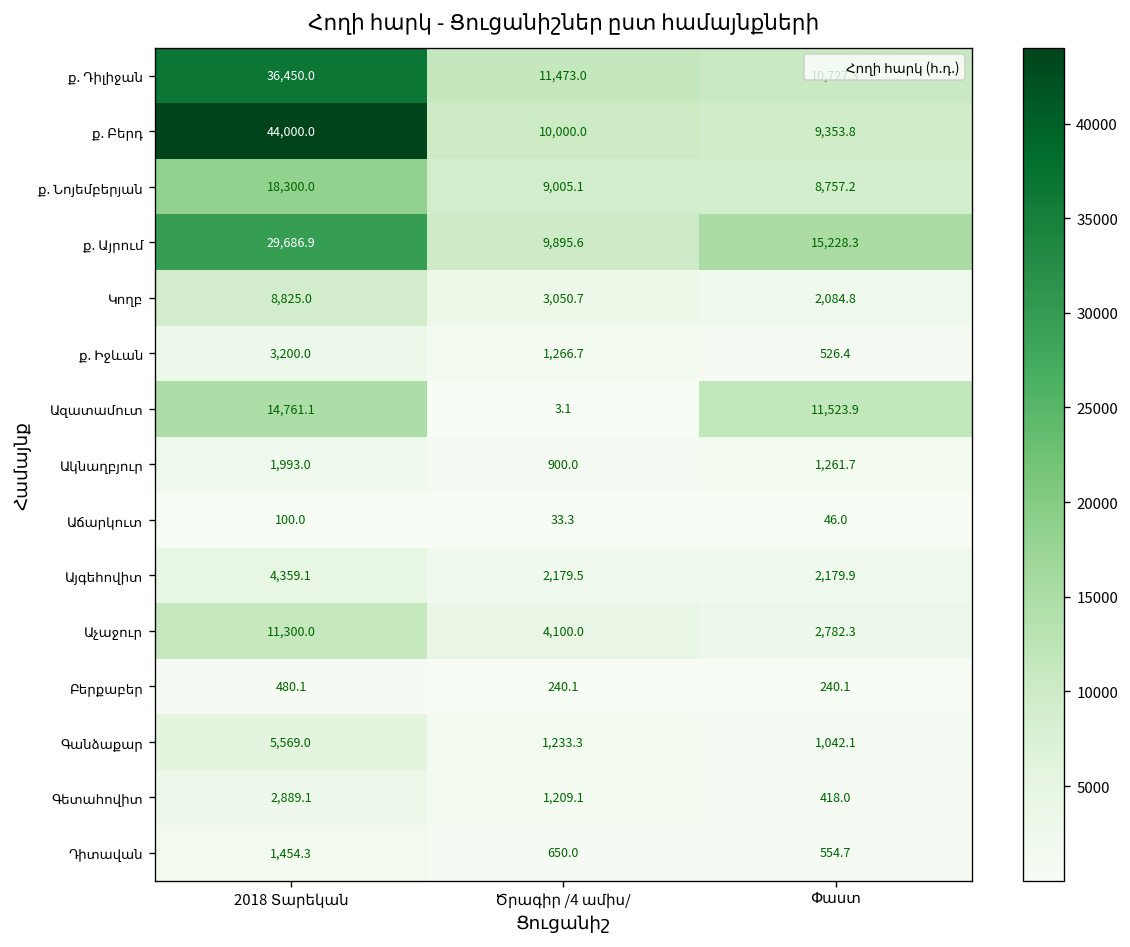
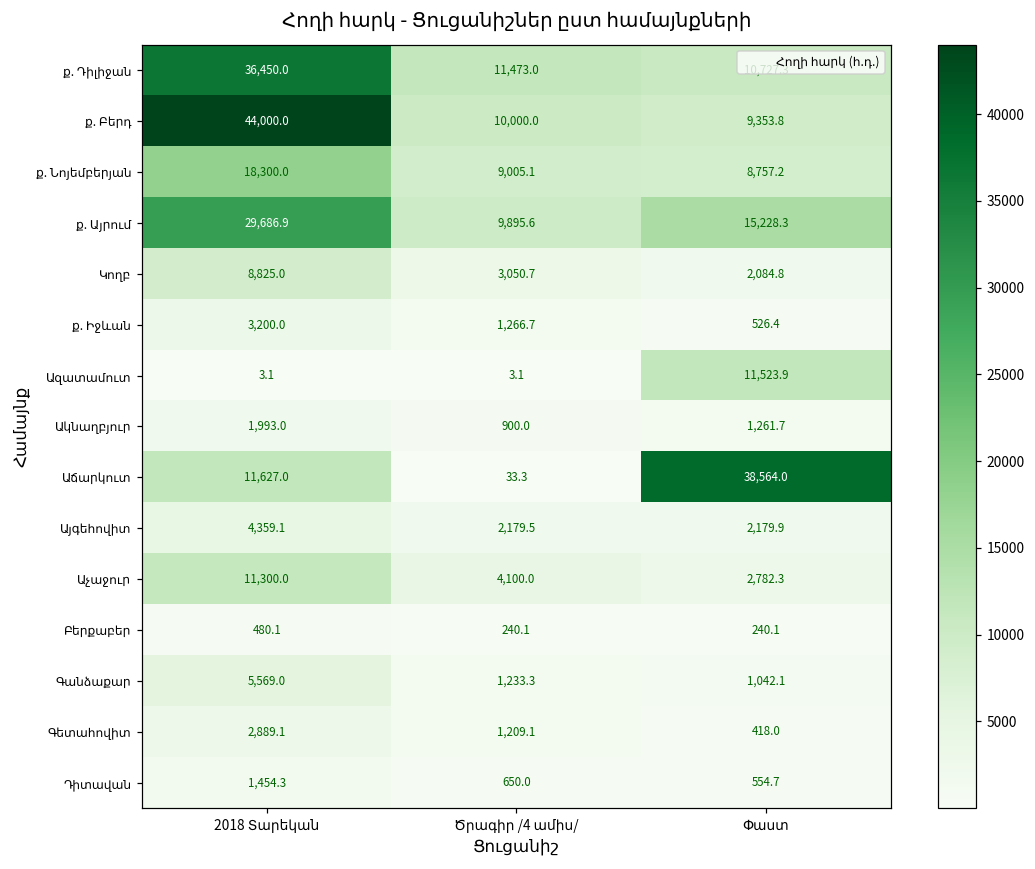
  {
    "ք. Դիլիջան": {
      "2018 Տարեկան": "36,450.0",
      "Ծրագիր /4 ամիս/": "11,473.0"
    },
    "ք. Բերդ": {
      "2018 Տարեկան": "44,000.0",
      "Ծրագիր /4 ամիս/": "10,000.0",
      "Փաստ": "9,353.8"
    },
    "ք. Նոյեմբերյան": {
      "2018 Տարեկան": "18,300.0",
      "Ծրագիր /4 ամիս/": "9,005.1",
      "Փաստ": "8,757.2"
    },
    "ք. Այրում": {
      "2018 Տարեկան": "29,686.9",
      "Ծրագիր /4 ամիս/": "9,895.6",
      "Փաստ": "15,228.3"
    },
    "Կողբ": {
      "2018 Տարեկան": "8,825.0",
      "Ծրագիր /4 ամիս/": "3,050.7",
      "Փաստ": "2,084.8"
    },
    "ք. Իջևան": {
      "2018 Տարեկան": "3,200.0",
      "Ծրագիր /4 ամիս/": "1,266.7",
      "Փաստ": "526.4"
    },
    "Ազատամուտ": {
-     "2018 Տարեկան": "14,761.1",
+     "2018 Տարեկան": "3.1",
      "Ծրագիր /4 ամիս/": "3.1",
      "Փաստ": "11,523.9"
    },
    "Ակնաղբյուր": {
      "2018 Տարեկան": "1,993.0",
      "Ծրագիր /4 ամիս/": "900.0",
      "Փաստ": "1,261.7"
    },
    "Աճարկուտ": {
-     "2018 Տարեկան": "100.0",
+     "2018 Տարեկան": "11,627.0",
      "Ծրագիր /4 ամիս/": "33.3",
-     "Փաստ": "46.0"
+     "Փաստ": "38,564.0"
    },
    "Այգեհովիտ": {
      "2018 Տարեկան": "4,359.1",
      "Ծրագիր /4 ամիս/": "2,179.5",
      "Փաստ": "2,179.9"
    },
    "Աչաջուր": {
      "2018 Տարեկան": "11,300.0",
      "Ծրագիր /4 ամիս/": "4,100.0",
      "Փաստ": "2,782.3"
    },
    "Բերքաբեր": {
      "2018 Տարեկան": "480.1",
      "Ծրագիր /4 ամիս/": "240.1",
      "Փաստ": "240.1"
    },
    "Գանձաքար": {
      "2018 Տարեկան": "5,569.0",
      "Ծրագիր /4 ամիս/": "1,233.3",
      "Փաստ": "1,042.1"
    },
    "Գետահովիտ": {
      "2018 Տարեկան": "2,889.1",
      "Ծրագիր /4 ամիս/": "1,209.1",
      "Փաստ": "418.0"
    },
    "Դիտավան": {
      "2018 Տարեկան": "1,454.3",
      "Ծրագիր /4 ամիս/": "650.0",
      "Փաստ": "554.7"
    }
  }
